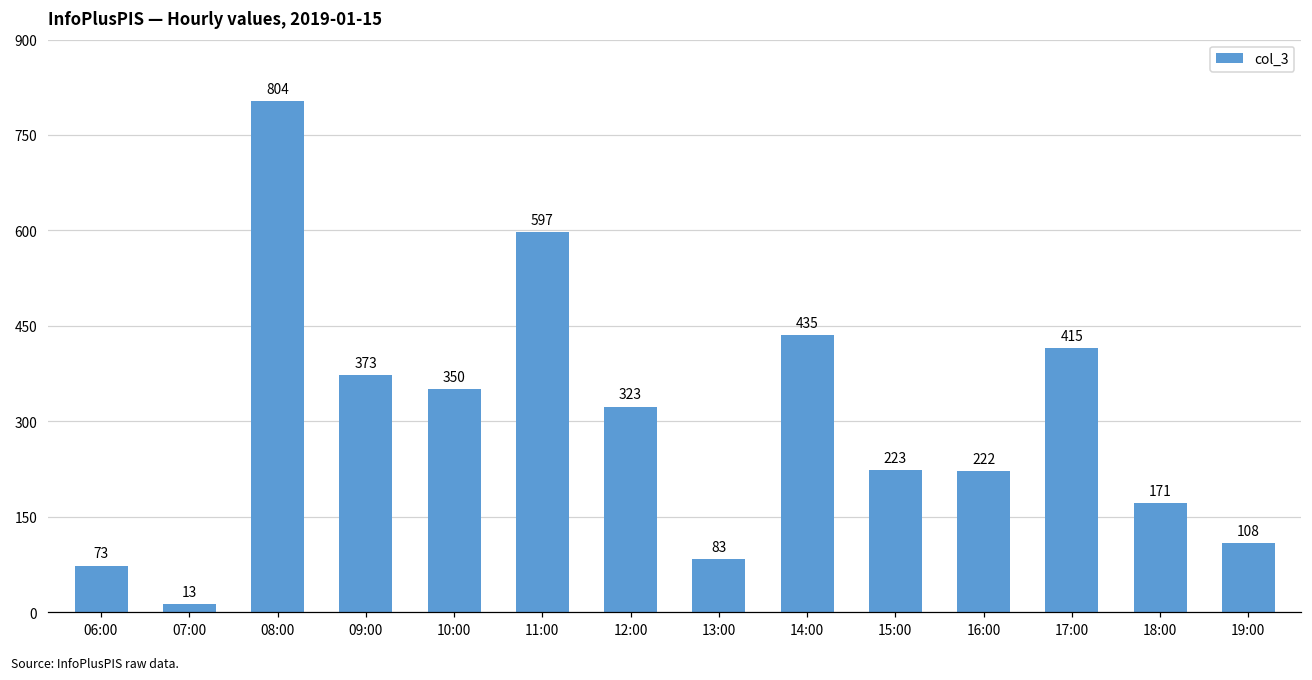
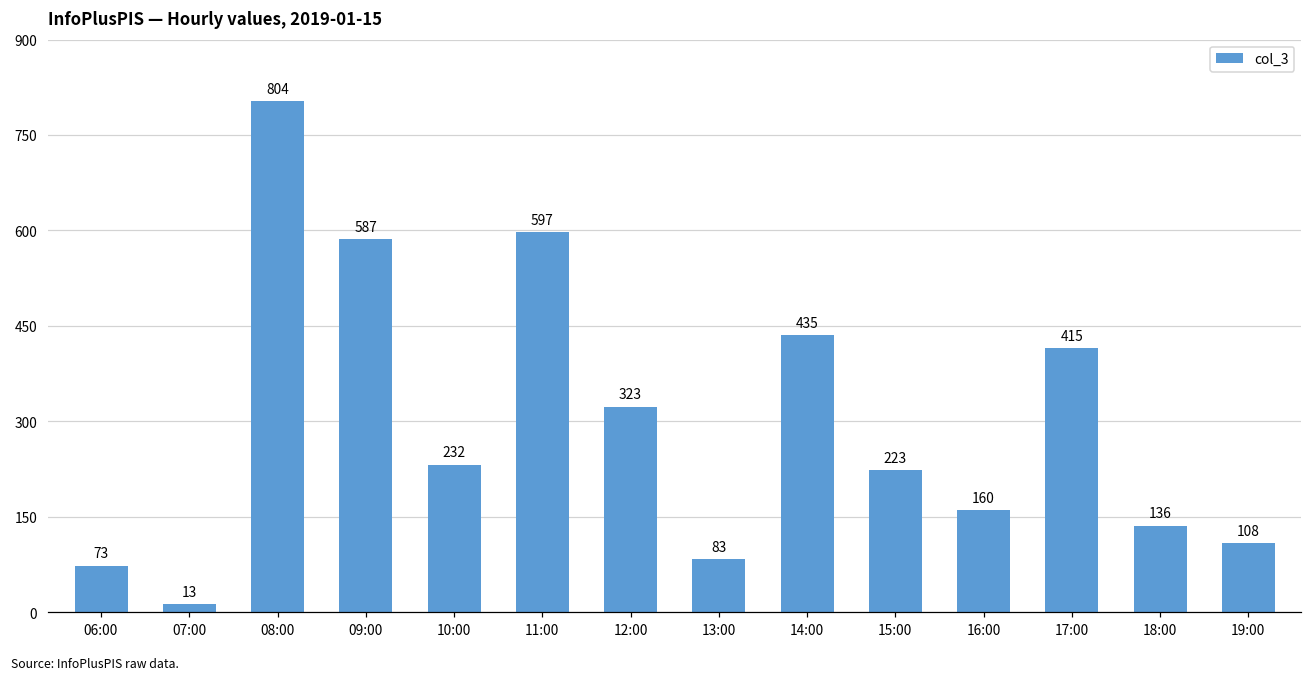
  {
    "06:00": 73,
    "07:00": 13,
    "08:00": 804,
-   "09:00": 373,
-   "10:00": 350,
+   "09:00": 587,
+   "10:00": 232,
    "11:00": 597,
    "12:00": 323,
    "13:00": 83,
    "14:00": 435,
    "15:00": 223,
-   "16:00": 222,
+   "16:00": 160,
    "17:00": 415,
-   "18:00": 171,
+   "18:00": 136,
    "19:00": 108
  }
